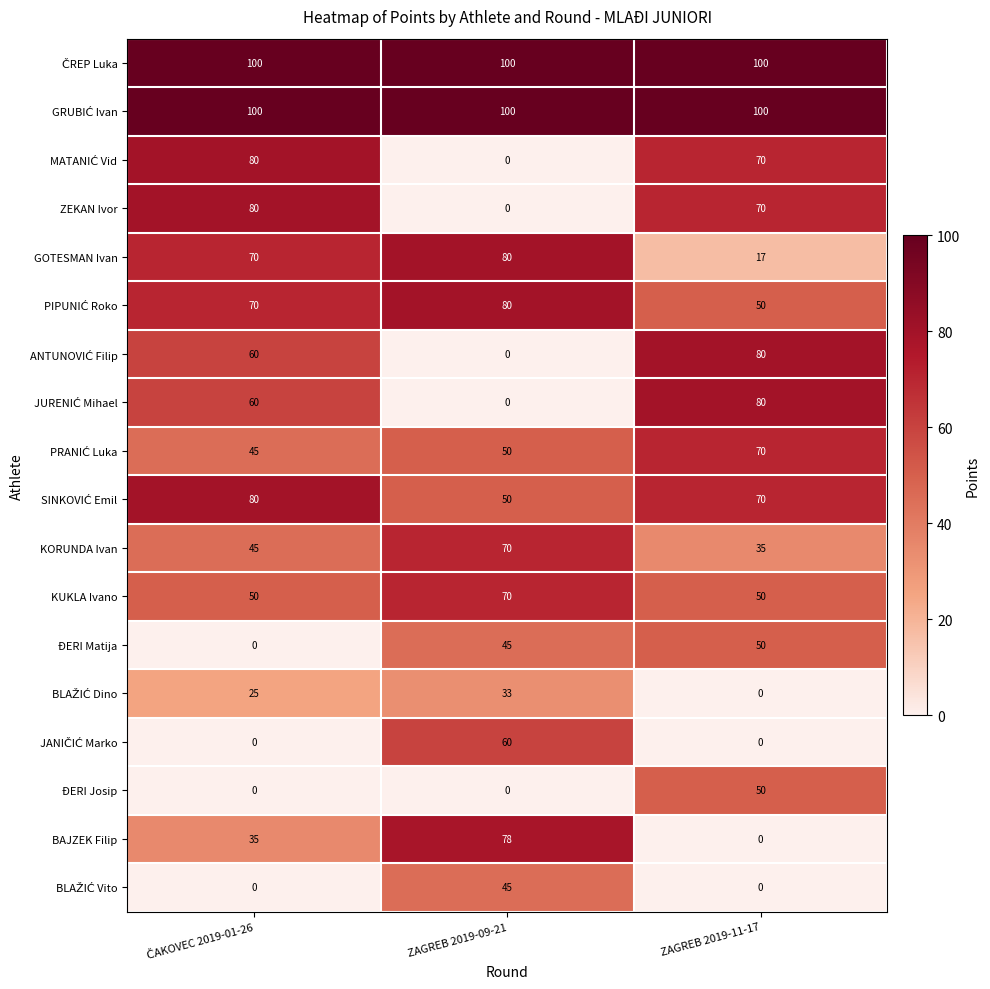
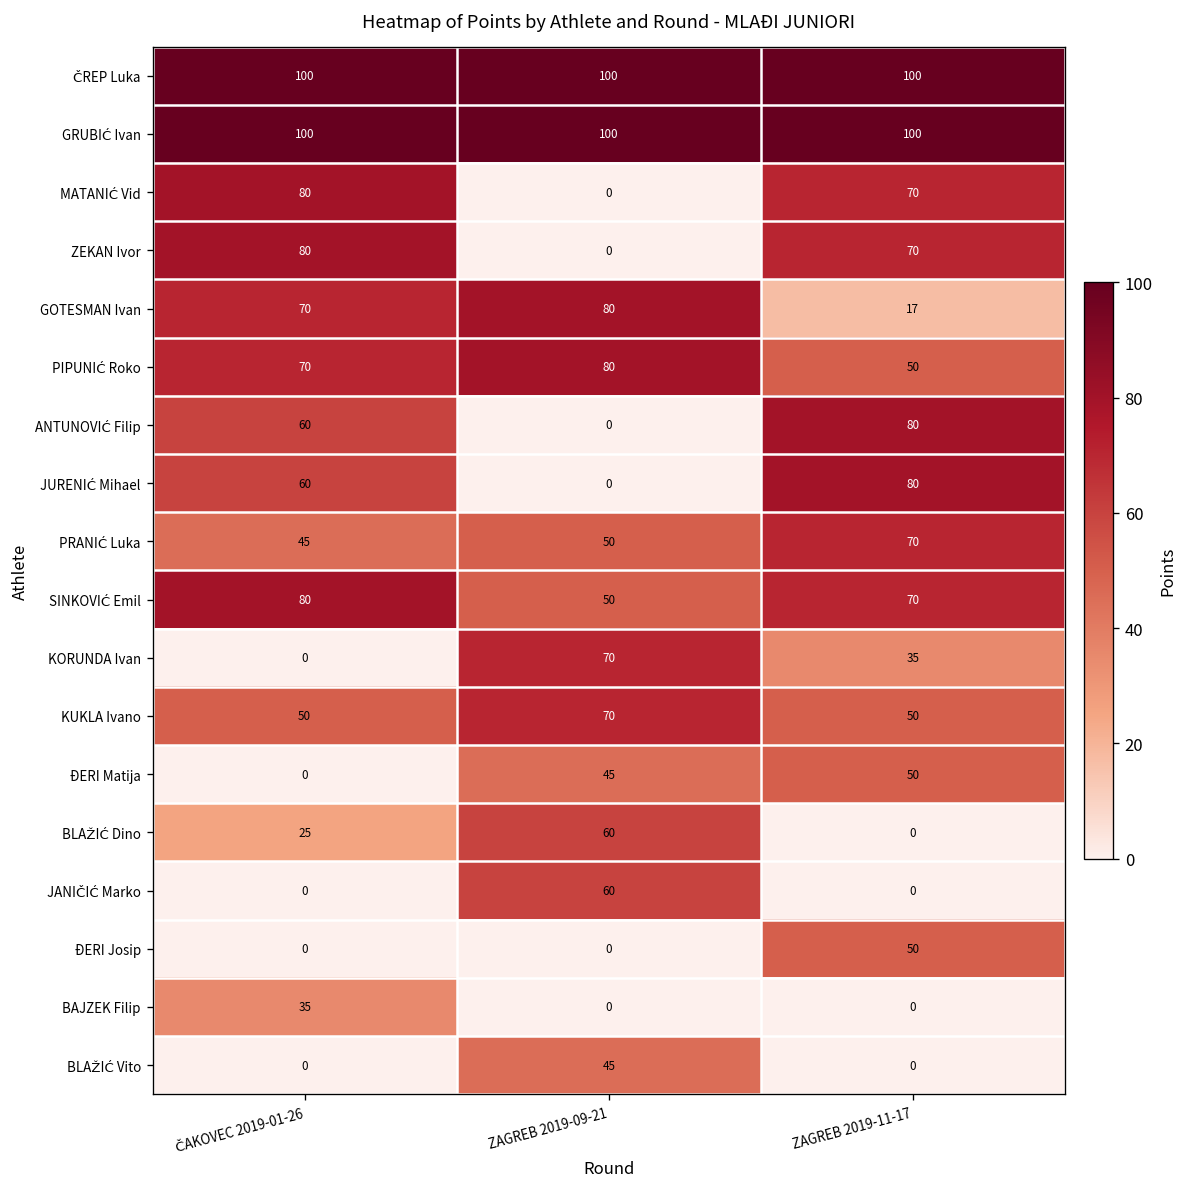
  {
    "ČREP Luka": {
      "ČAKOVEC 2019-01-26": 100,
      "ZAGREB 2019-09-21": 100,
      "ZAGREB 2019-11-17": 100
    },
    "GRUBIĆ Ivan": {
      "ČAKOVEC 2019-01-26": 100,
      "ZAGREB 2019-09-21": 100,
      "ZAGREB 2019-11-17": 100
    },
    "MATANIĆ Vid": {
      "ČAKOVEC 2019-01-26": 80,
      "ZAGREB 2019-09-21": 0,
      "ZAGREB 2019-11-17": 70
    },
    "ZEKAN Ivor": {
      "ČAKOVEC 2019-01-26": 80,
      "ZAGREB 2019-09-21": 0,
      "ZAGREB 2019-11-17": 70
    },
    "GOTESMAN Ivan": {
      "ČAKOVEC 2019-01-26": 70,
      "ZAGREB 2019-09-21": 80,
      "ZAGREB 2019-11-17": 17
    },
    "PIPUNIĆ Roko": {
      "ČAKOVEC 2019-01-26": 70,
      "ZAGREB 2019-09-21": 80,
      "ZAGREB 2019-11-17": 50
    },
    "ANTUNOVIĆ Filip": {
      "ČAKOVEC 2019-01-26": 60,
      "ZAGREB 2019-09-21": 0,
      "ZAGREB 2019-11-17": 80
    },
    "JURENIĆ Mihael": {
      "ČAKOVEC 2019-01-26": 60,
      "ZAGREB 2019-09-21": 0,
      "ZAGREB 2019-11-17": 80
    },
    "PRANIĆ Luka": {
      "ČAKOVEC 2019-01-26": 45,
      "ZAGREB 2019-09-21": 50,
      "ZAGREB 2019-11-17": 70
    },
    "SINKOVIĆ Emil": {
      "ČAKOVEC 2019-01-26": 80,
      "ZAGREB 2019-09-21": 50,
      "ZAGREB 2019-11-17": 70
    },
    "KORUNDA Ivan": {
-     "ČAKOVEC 2019-01-26": 45,
+     "ČAKOVEC 2019-01-26": 0,
      "ZAGREB 2019-09-21": 70,
      "ZAGREB 2019-11-17": 35
    },
    "KUKLA Ivano": {
      "ČAKOVEC 2019-01-26": 50,
      "ZAGREB 2019-09-21": 70,
      "ZAGREB 2019-11-17": 50
    },
    "ĐERI Matija": {
      "ČAKOVEC 2019-01-26": 0,
      "ZAGREB 2019-09-21": 45,
      "ZAGREB 2019-11-17": 50
    },
    "BLAŽIĆ Dino": {
      "ČAKOVEC 2019-01-26": 25,
-     "ZAGREB 2019-09-21": 33,
+     "ZAGREB 2019-09-21": 60,
      "ZAGREB 2019-11-17": 0
    },
    "JANIČIĆ Marko": {
      "ČAKOVEC 2019-01-26": 0,
      "ZAGREB 2019-09-21": 60,
      "ZAGREB 2019-11-17": 0
    },
    "ĐERI Josip": {
      "ČAKOVEC 2019-01-26": 0,
      "ZAGREB 2019-09-21": 0,
      "ZAGREB 2019-11-17": 50
    },
    "BAJZEK Filip": {
      "ČAKOVEC 2019-01-26": 35,
-     "ZAGREB 2019-09-21": 78,
+     "ZAGREB 2019-09-21": 0,
      "ZAGREB 2019-11-17": 0
    },
    "BLAŽIĆ Vito": {
      "ČAKOVEC 2019-01-26": 0,
      "ZAGREB 2019-09-21": 45,
      "ZAGREB 2019-11-17": 0
    }
  }
